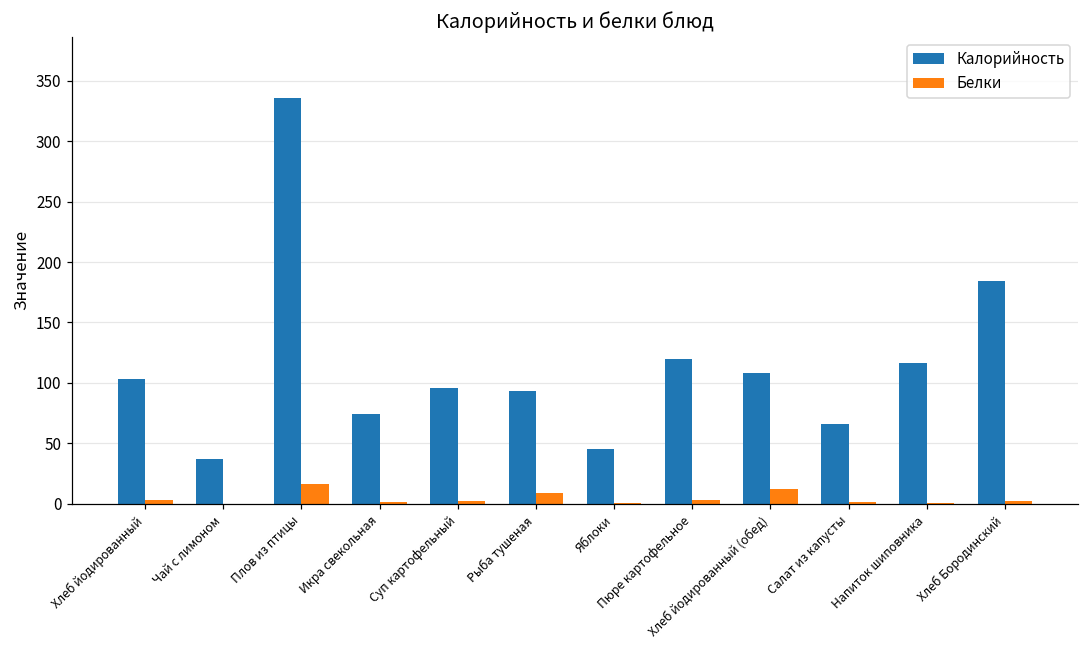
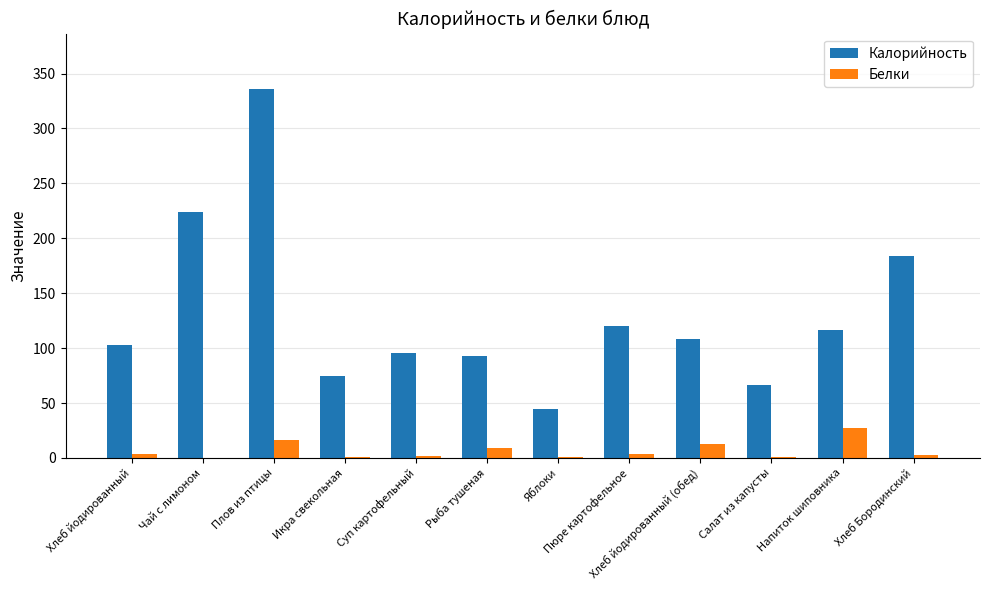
  {
    "Калорийность": {
      "Хлеб йодированный": 103,
-     "Чай с лимоном": 37,
+     "Чай с лимоном": 224,
      "Плов из птицы": 336,
      "Икра свекольная": 74,
      "Суп картофельный": 96,
      "Рыба тушеная": 93,
      "Яблоки": 45,
      "Пюре картофельное": 120,
      "Хлеб йодированный (обед)": 108,
      "Салат из капусты": 66,
      "Напиток шиповника": 117,
      "Хлеб Бородинский": 184
    },
    "Белки": {
      "Хлеб йодированный": 3,
      "Плов из птицы": 16,
      "Рыба тушеная": 9,
      "Пюре картофельное": 3,
      "Хлеб йодированный (обед)": 12,
-     "Напиток шиповника": 0,
+     "Напиток шиповника": 27,
      "Хлеб Бородинский": 2
    }
  }
